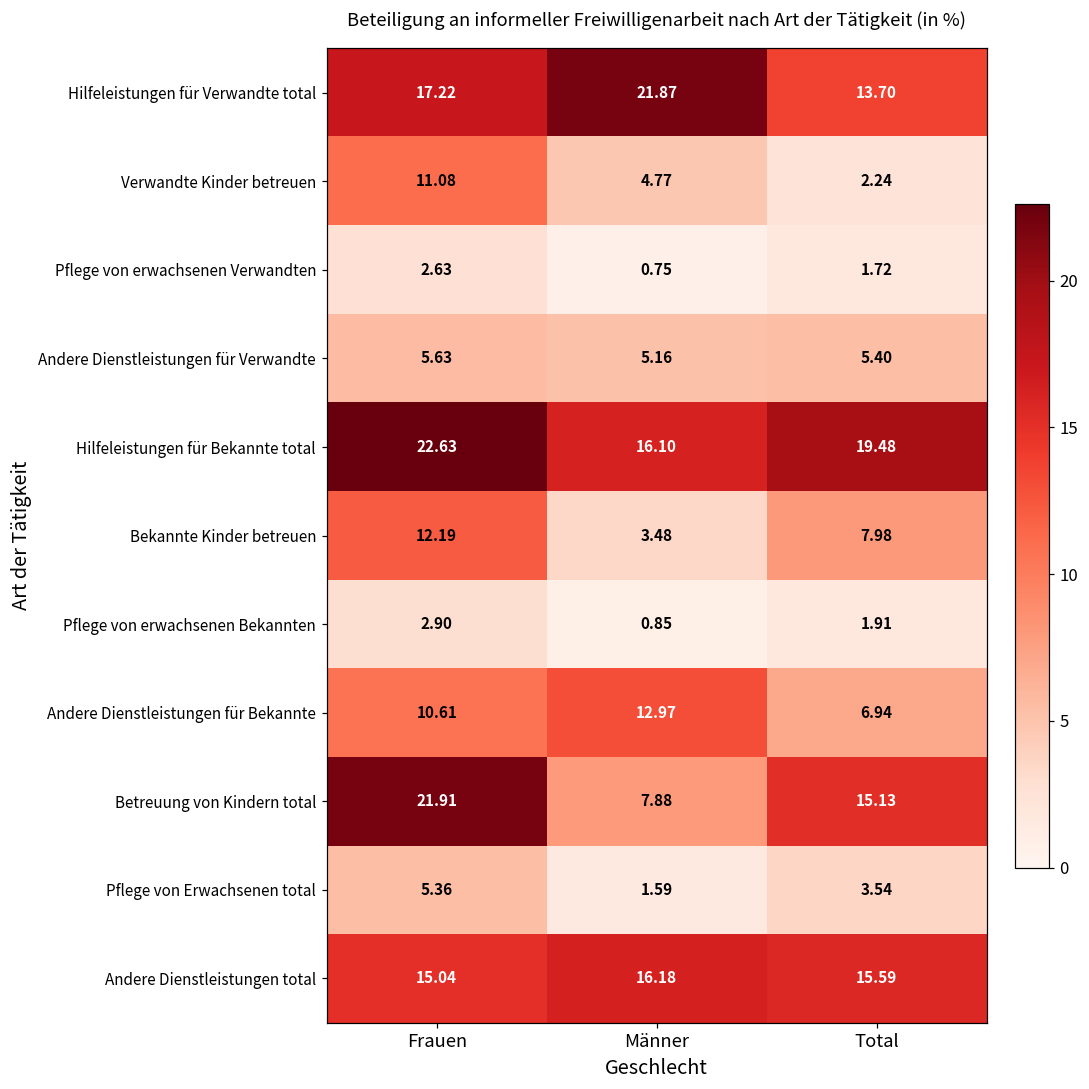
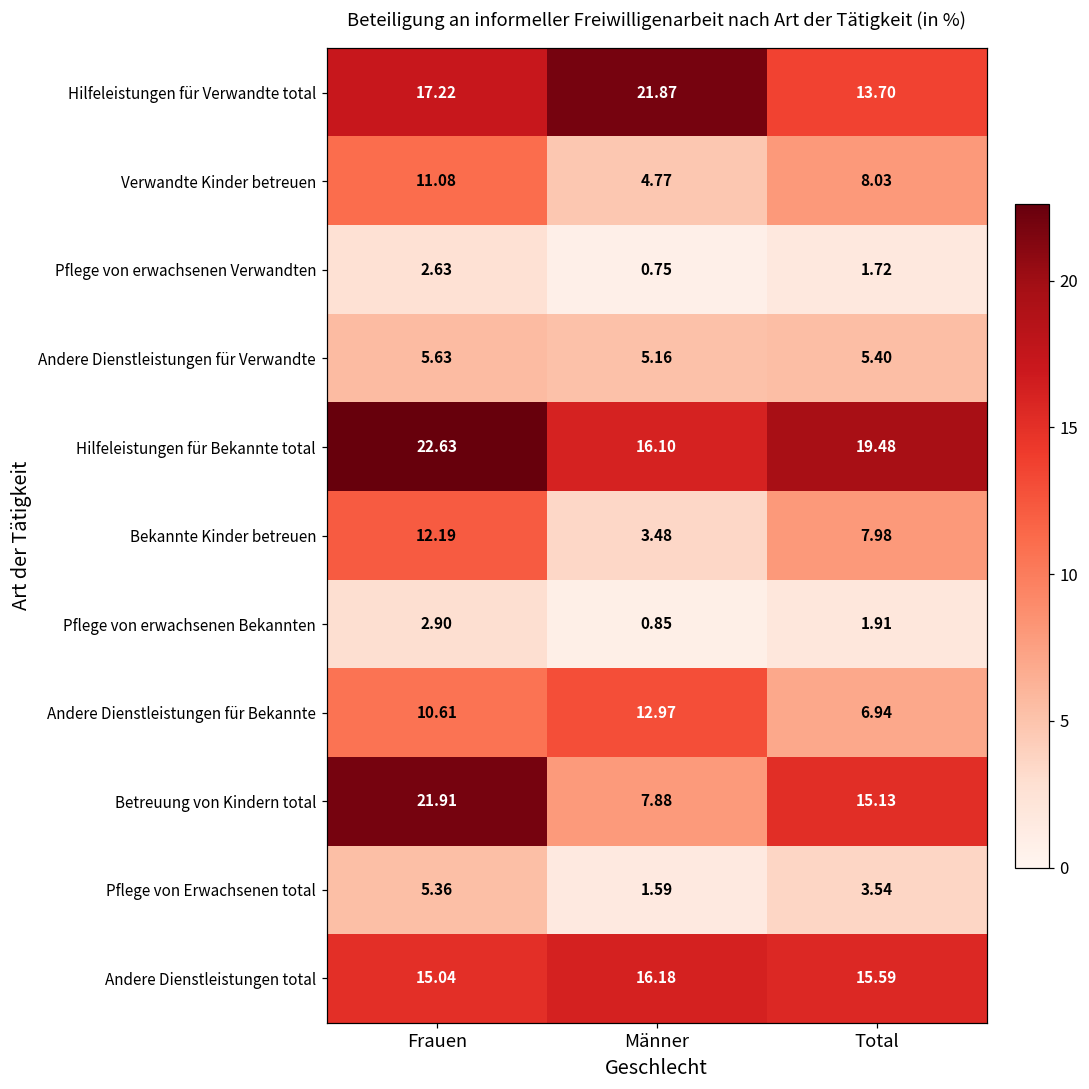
  {
    "Hilfeleistungen für Verwandte total": {
      "Frauen": 17.22,
      "Männer": 21.87,
      "Total": 13.70
    },
    "Verwandte Kinder betreuen": {
      "Frauen": 11.08,
      "Männer": 4.77,
-     "Total": 2.24
+     "Total": 8.03
    },
    "Pflege von erwachsenen Verwandten": {
      "Frauen": 2.63,
      "Männer": 0.75,
      "Total": 1.72
    },
    "Andere Dienstleistungen für Verwandte": {
      "Frauen": 5.63,
      "Männer": 5.16,
      "Total": 5.40
    },
    "Hilfeleistungen für Bekannte total": {
      "Frauen": 22.63,
      "Männer": 16.10,
      "Total": 19.48
    },
    "Bekannte Kinder betreuen": {
      "Frauen": 12.19,
      "Männer": 3.48,
      "Total": 7.98
    },
    "Pflege von erwachsenen Bekannten": {
      "Frauen": 2.90,
      "Männer": 0.85,
      "Total": 1.91
    },
    "Andere Dienstleistungen für Bekannte": {
      "Frauen": 10.61,
      "Männer": 12.97,
      "Total": 6.94
    },
    "Betreuung von Kindern total": {
      "Frauen": 21.91,
      "Männer": 7.88,
      "Total": 15.13
    },
    "Pflege von Erwachsenen total": {
      "Frauen": 5.36,
      "Männer": 1.59,
      "Total": 3.54
    },
    "Andere Dienstleistungen total": {
      "Frauen": 15.04,
      "Männer": 16.18,
      "Total": 15.59
    }
  }
